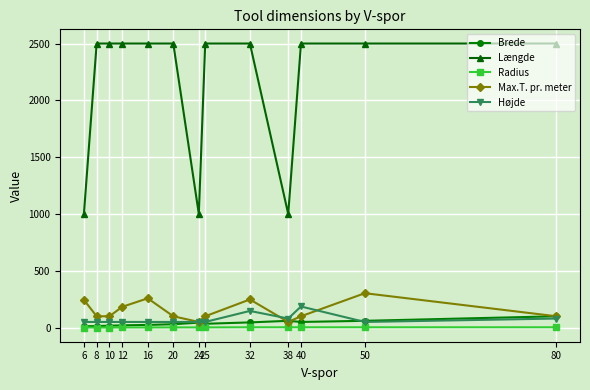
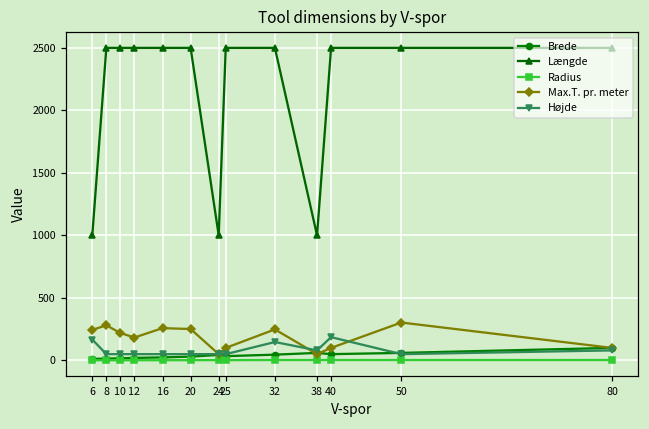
  {
    "Radius": {
      "16": 0,
      "20": 0,
      "32": 0,
      "38": 0,
      "40": 0,
      "50": 0,
      "80": 0
    },
    "Max.T. pr. meter": {
      "6": 240,
-     "8": 100,
-     "10": 100,
+     "8": 280,
+     "10": 220,
      "12": 180,
      "16": 260,
-     "20": 100,
+     "20": 250,
      "32": 250,
      "40": 100,
      "50": 300
    },
    "Højde": {
-     "6": 50,
+     "6": 170,
      "8": 50,
      "10": 50,
      "12": 50,
      "16": 50,
      "32": 150,
      "40": 190
    }
  }
